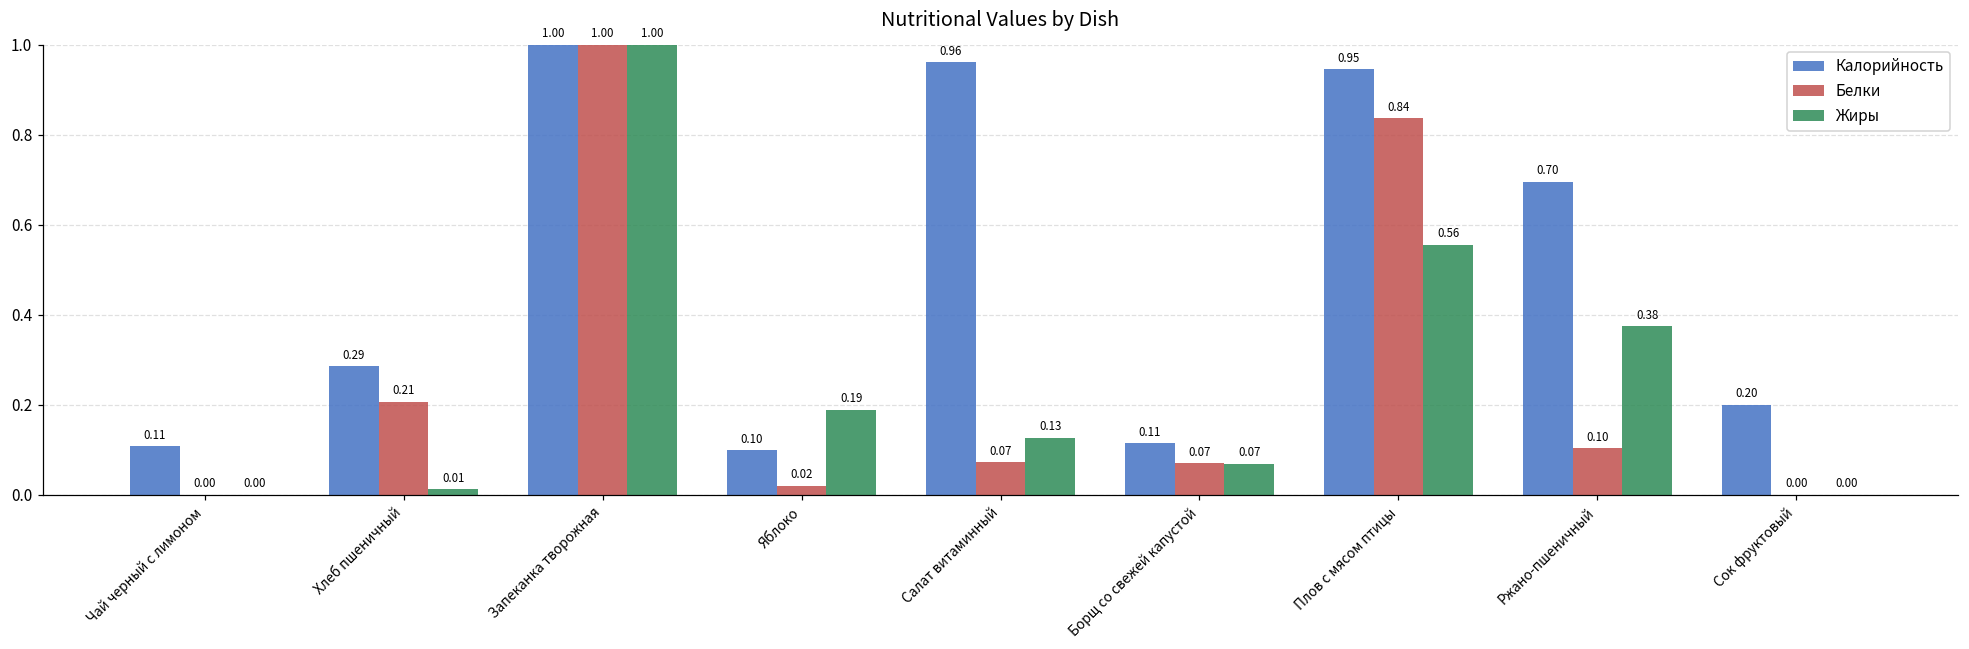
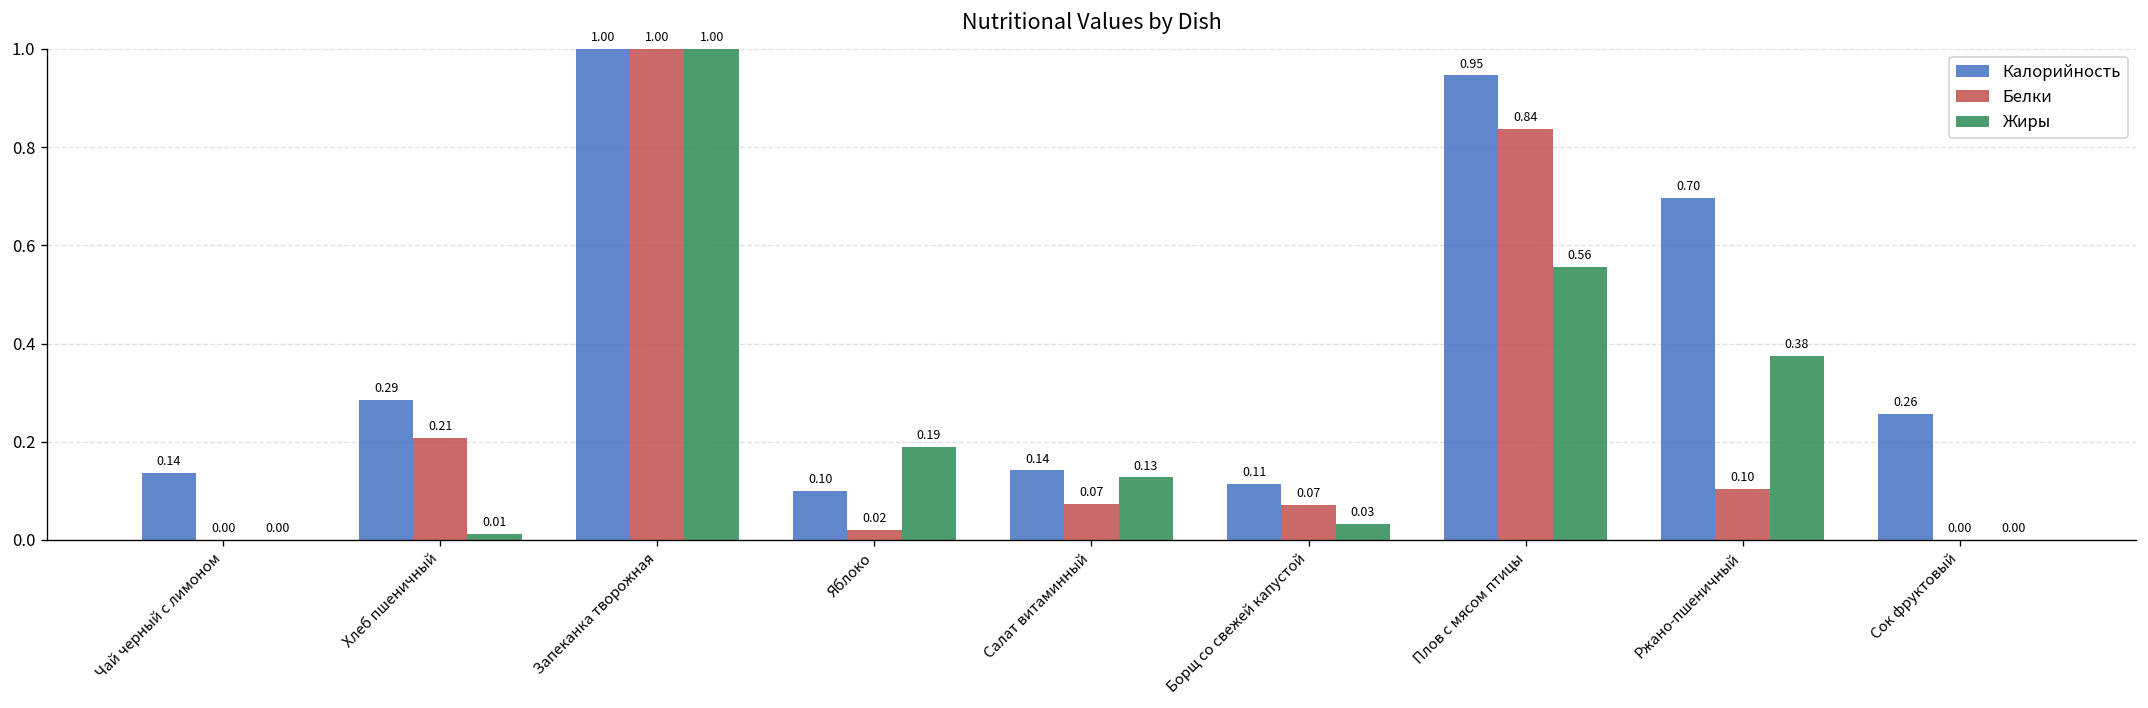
  {
    "Калорийность": {
-     "Чай черный с лимоном": 0.11,
+     "Чай черный с лимоном": 0.14,
      "Хлеб пшеничный": 0.29,
      "Запеканка творожная": 1.00,
      "Яблоко": 0.10,
-     "Салат витаминный": 0.96,
+     "Салат витаминный": 0.14,
      "Борщ со свежей капустой": 0.11,
      "Плов с мясом птицы": 0.95,
      "Ржано-пшеничный": 0.70,
-     "Сок фруктовый": 0.20
+     "Сок фруктовый": 0.26
    },
    "Белки": {
      "Чай черный с лимоном": 0.00,
      "Хлеб пшеничный": 0.21,
      "Запеканка творожная": 1.00,
      "Яблоко": 0.02,
      "Салат витаминный": 0.07,
      "Борщ со свежей капустой": 0.07,
      "Плов с мясом птицы": 0.84,
      "Ржано-пшеничный": 0.10,
      "Сок фруктовый": 0.00
    },
    "Жиры": {
      "Чай черный с лимоном": 0.00,
      "Хлеб пшеничный": 0.01,
      "Запеканка творожная": 1.00,
      "Яблоко": 0.19,
      "Салат витаминный": 0.13,
-     "Борщ со свежей капустой": 0.07,
+     "Борщ со свежей капустой": 0.03,
      "Плов с мясом птицы": 0.56,
      "Ржано-пшеничный": 0.38,
      "Сок фруктовый": 0.00
    }
  }
